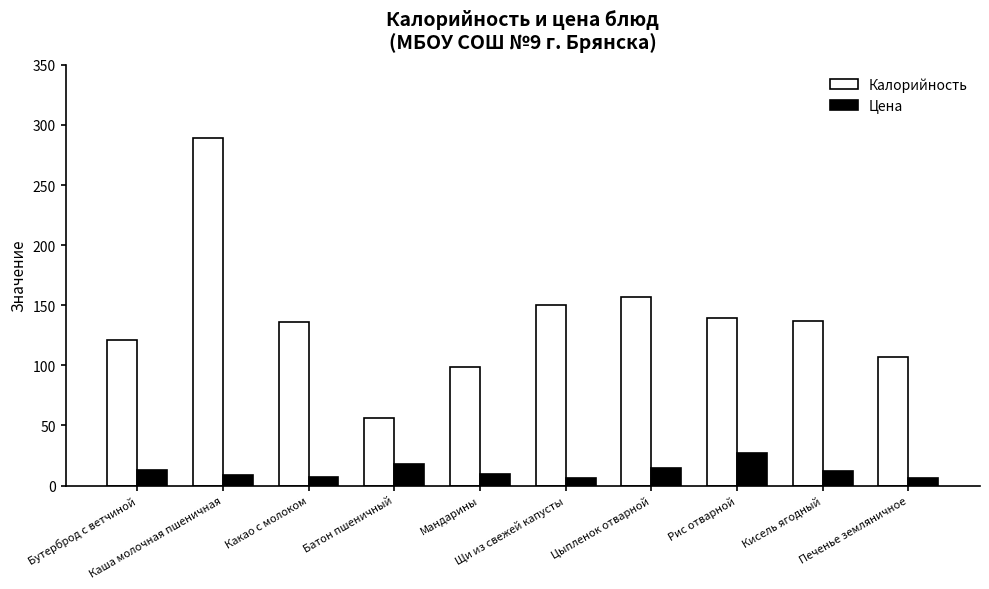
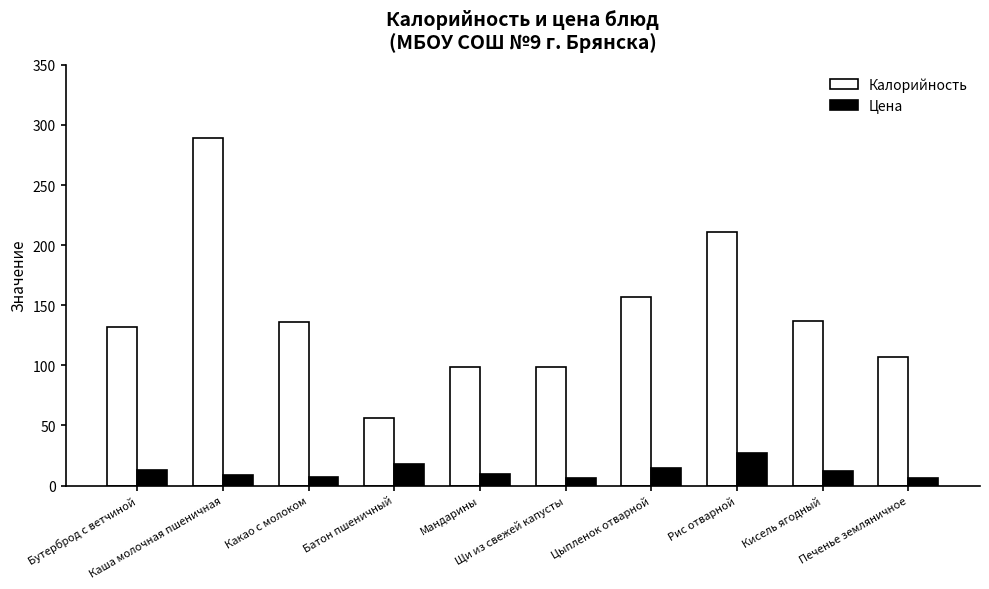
  {
    "Калорийность": {
-     "Бутерброд с ветчиной": 121,
+     "Бутерброд с ветчиной": 132,
      "Каша молочная пшеничная": 289,
      "Какао с молоком": 136,
      "Батон пшеничный": 56,
      "Мандарины": 99,
-     "Щи из свежей капусты": 150,
+     "Щи из свежей капусты": 99,
      "Цыпленок отварной": 157,
-     "Рис отварной": 139,
+     "Рис отварной": 211,
      "Кисель ягодный": 137,
      "Печенье земляничное": 107
    },
    "Цена": {
      "Бутерброд с ветчиной": 13,
      "Каша молочная пшеничная": 9,
      "Какао с молоком": 7,
      "Батон пшеничный": 18,
      "Мандарины": 10,
      "Щи из свежей капусты": 6,
      "Цыпленок отварной": 15,
      "Рис отварной": 27,
      "Кисель ягодный": 12,
      "Печенье земляничное": 6
    }
  }
